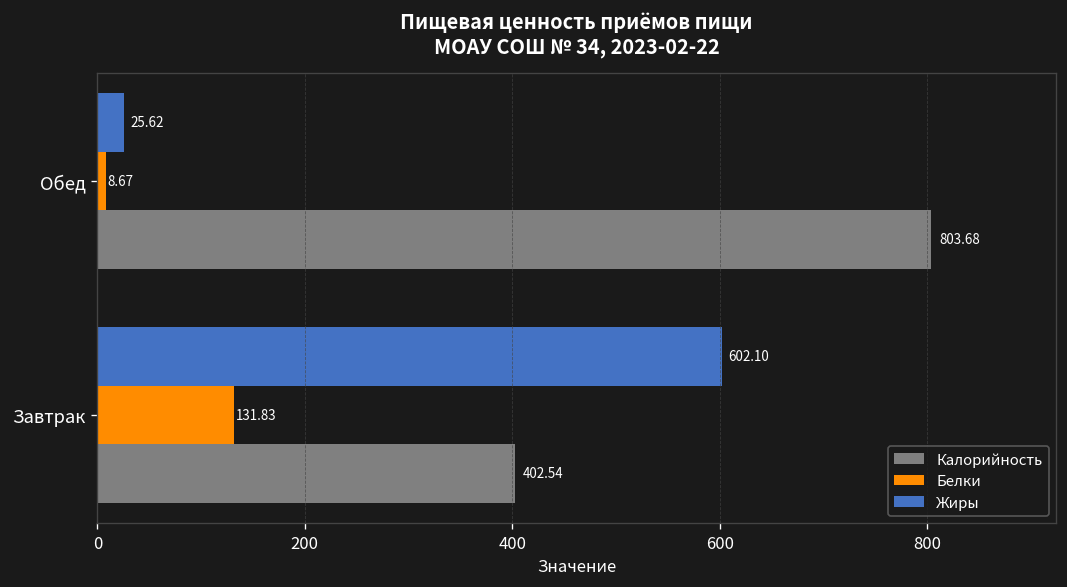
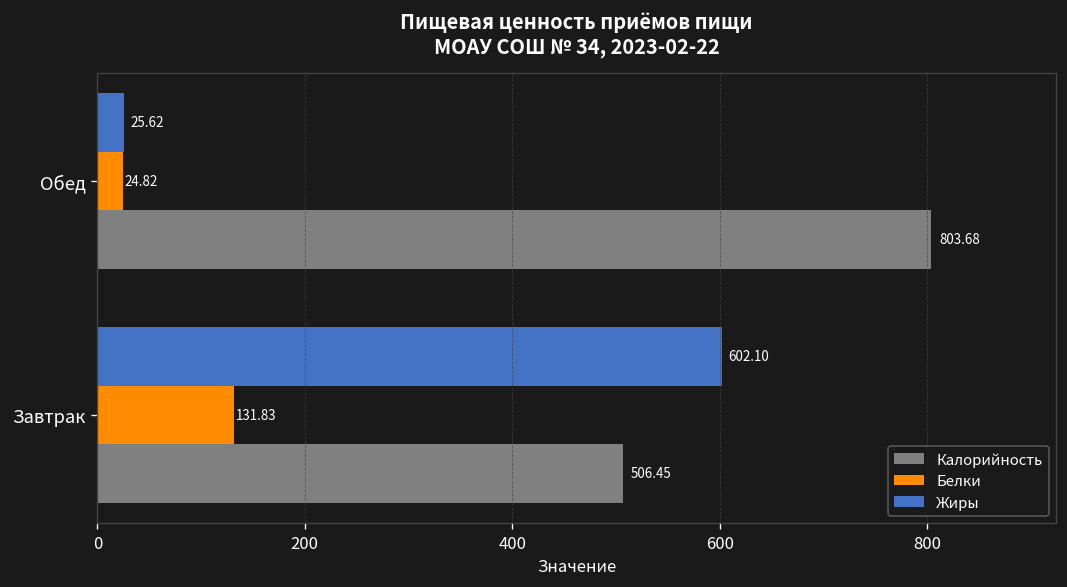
  {
    "Калорийность": {
      "Обед": 803.68,
-     "Завтрак": 402.54
+     "Завтрак": 506.45
    },
    "Белки": {
-     "Обед": 8.67,
+     "Обед": 24.82,
      "Завтрак": 131.83
    },
    "Жиры": {
      "Обед": 25.62,
      "Завтрак": 602.10
    }
  }
